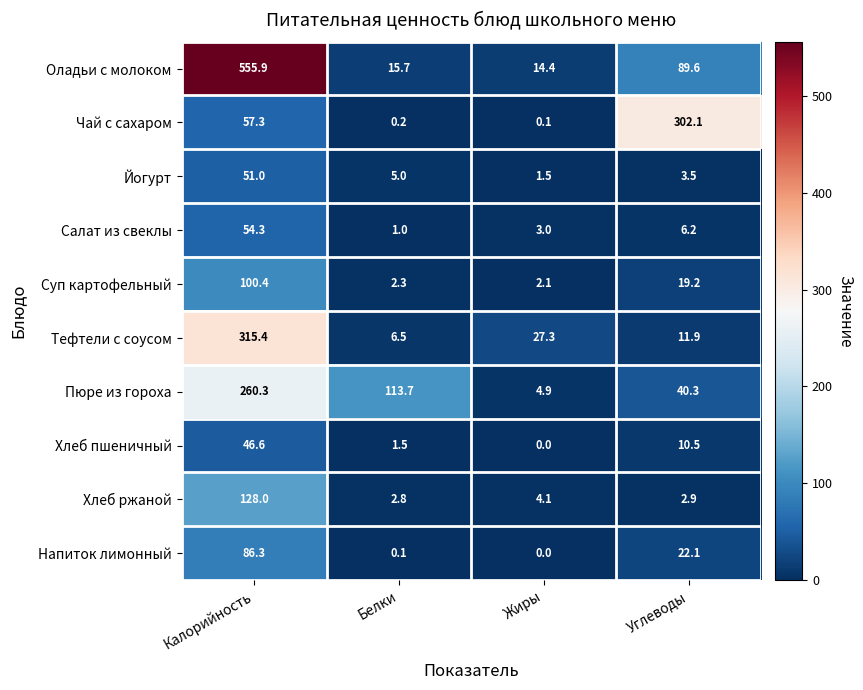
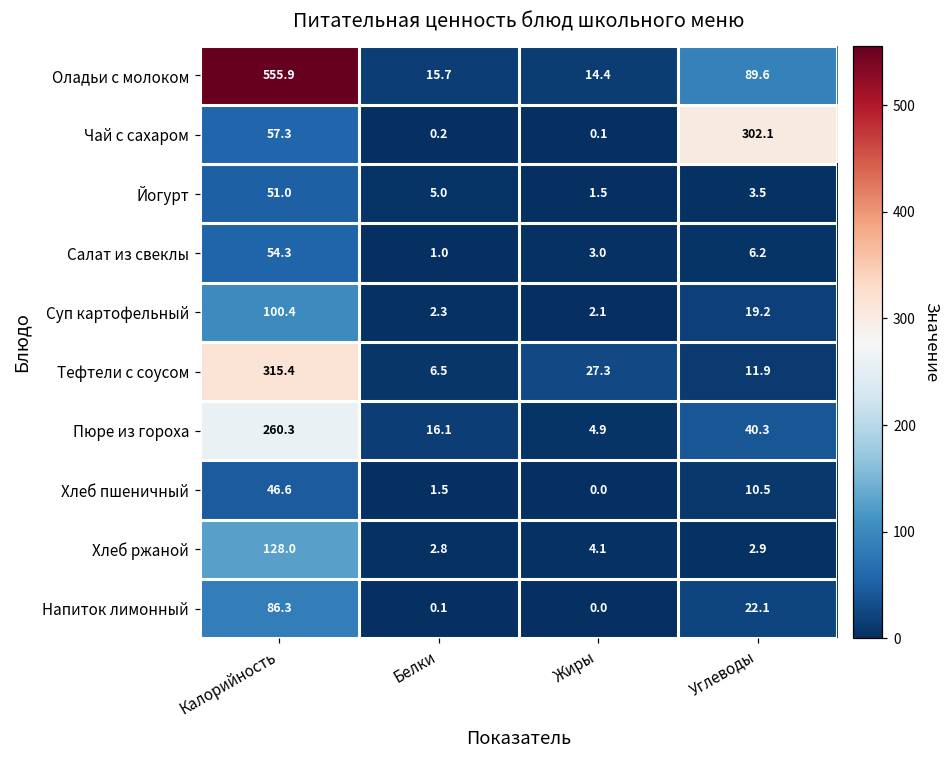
  {
    "Оладьи с молоком": {
      "Калорийность": 555.9,
      "Белки": 15.7,
      "Жиры": 14.4,
      "Углеводы": 89.6
    },
    "Чай с сахаром": {
      "Калорийность": 57.3,
      "Белки": 0.2,
      "Жиры": 0.1,
      "Углеводы": 302.1
    },
    "Йогурт": {
      "Калорийность": 51.0,
      "Белки": 5.0,
      "Жиры": 1.5,
      "Углеводы": 3.5
    },
    "Салат из свеклы": {
      "Калорийность": 54.3,
      "Белки": 1.0,
      "Жиры": 3.0,
      "Углеводы": 6.2
    },
    "Суп картофельный": {
      "Калорийность": 100.4,
      "Белки": 2.3,
      "Жиры": 2.1,
      "Углеводы": 19.2
    },
    "Тефтели с соусом": {
      "Калорийность": 315.4,
      "Белки": 6.5,
      "Жиры": 27.3,
      "Углеводы": 11.9
    },
    "Пюре из гороха": {
      "Калорийность": 260.3,
-     "Белки": 113.7,
+     "Белки": 16.1,
      "Жиры": 4.9,
      "Углеводы": 40.3
    },
    "Хлеб пшеничный": {
      "Калорийность": 46.6,
      "Белки": 1.5,
      "Жиры": 0.0,
      "Углеводы": 10.5
    },
    "Хлеб ржаной": {
      "Калорийность": 128.0,
      "Белки": 2.8,
      "Жиры": 4.1,
      "Углеводы": 2.9
    },
    "Напиток лимонный": {
      "Калорийность": 86.3,
      "Белки": 0.1,
      "Жиры": 0.0,
      "Углеводы": 22.1
    }
  }
